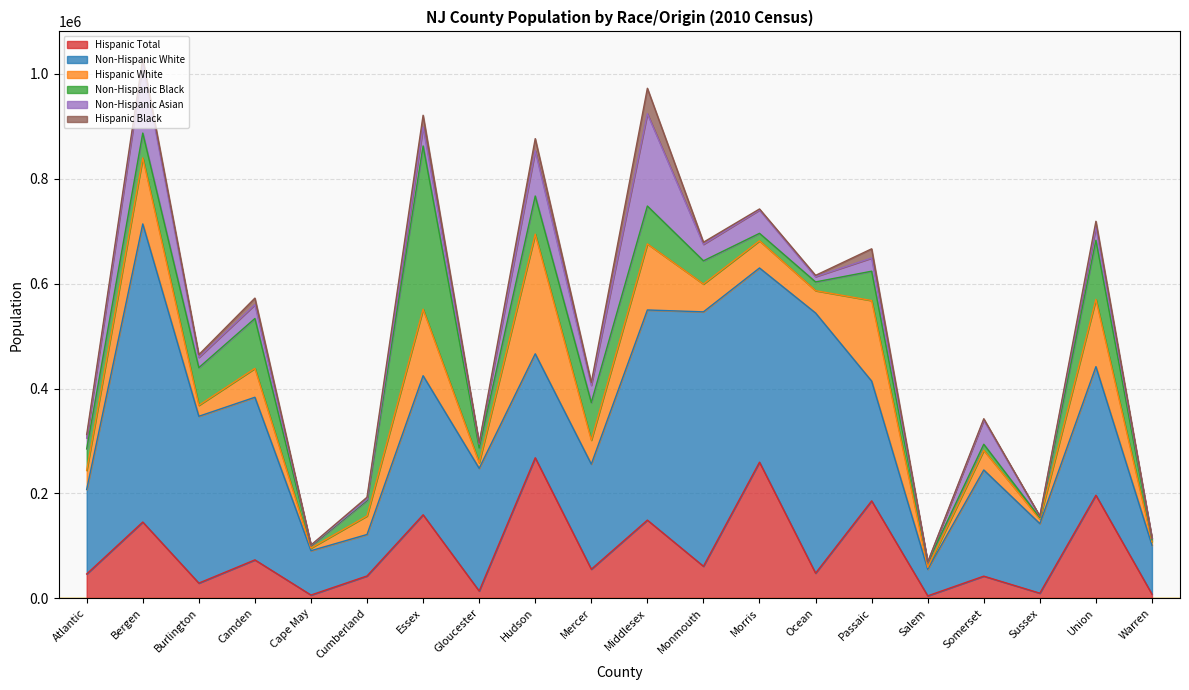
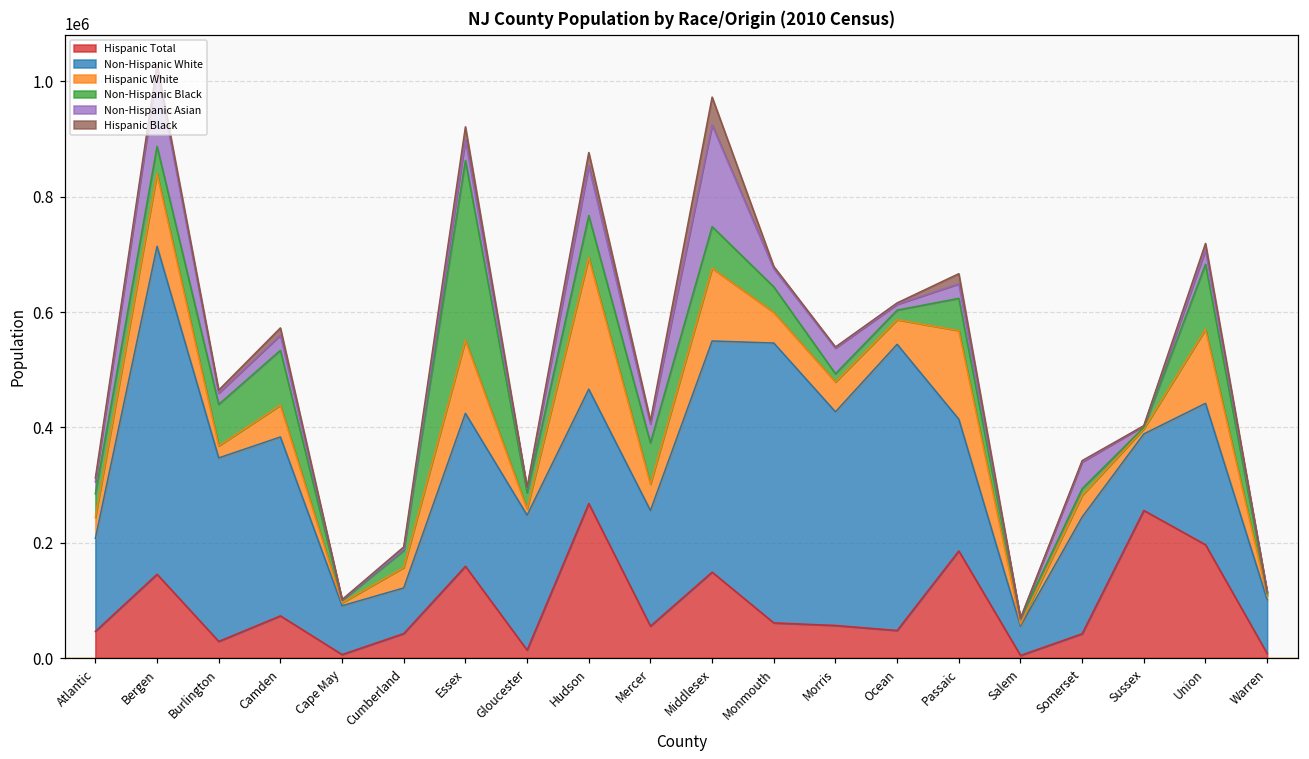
  {
    "Hispanic Total": {
      "Atlantic": 50000,
      "Bergen": 150000,
      "Burlington": 30000,
      "Camden": 70000,
      "Cape May": 10000,
      "Cumberland": 40000,
      "Essex": 160000,
      "Gloucester": 10000,
      "Hudson": 270000,
      "Mercer": 60000,
      "Middlesex": 150000,
      "Monmouth": 60000,
-     "Morris": 260000,
+     "Morris": 60000,
      "Ocean": 50000,
      "Passaic": 190000,
      "Salem": 0,
      "Somerset": 40000,
-     "Sussex": 10000,
+     "Sussex": 260000,
      "Union": 200000,
      "Warren": 10000
    },
    "Non-Hispanic White": {
      "Atlantic": 160000,
      "Bergen": 570000,
      "Burlington": 320000,
      "Camden": 310000,
      "Cape May": 80000,
      "Cumberland": 80000,
      "Essex": 270000,
      "Gloucester": 230000,
      "Hudson": 200000,
      "Mercer": 200000,
      "Middlesex": 400000,
      "Monmouth": 490000,
      "Morris": 370000,
      "Ocean": 500000,
      "Passaic": 230000,
      "Somerset": 200000,
      "Sussex": 130000,
      "Union": 250000,
      "Warren": 90000
    },
    "Hispanic White": {
      "Atlantic": 40000,
      "Bergen": 130000,
      "Burlington": 20000,
      "Camden": 60000,
      "Cumberland": 40000,
      "Essex": 130000,
      "Gloucester": 10000,
      "Hudson": 230000,
      "Mercer": 50000,
      "Middlesex": 130000,
      "Monmouth": 50000,
      "Morris": 50000,
      "Ocean": 40000,
      "Passaic": 150000,
      "Somerset": 40000,
      "Union": 130000
    },
    "Non-Hispanic Black": {
      "Atlantic": 40000,
      "Bergen": 50000,
      "Burlington": 70000,
      "Camden": 100000,
      "Essex": 310000,
      "Gloucester": 30000,
      "Hudson": 70000,
      "Mercer": 70000,
      "Middlesex": 70000,
      "Monmouth": 40000,
      "Morris": 10000,
      "Ocean": 20000,
      "Passaic": 60000,
      "Somerset": 10000,
      "Union": 110000
    },
    "Non-Hispanic Asian": {
      "Atlantic": 20000,
      "Burlington": 20000,
      "Camden": 30000,
      "Essex": 40000,
      "Hudson": 90000,
      "Mercer": 30000,
      "Middlesex": 180000,
      "Passaic": 30000,
      "Union": 30000
    },
    "Hispanic Black": {
      "Atlantic": 10000,
      "Burlington": 10000,
      "Camden": 10000,
      "Essex": 20000,
      "Hudson": 20000,
      "Mercer": 10000,
      "Middlesex": 50000,
      "Passaic": 20000,
      "Union": 10000
    }
  }
